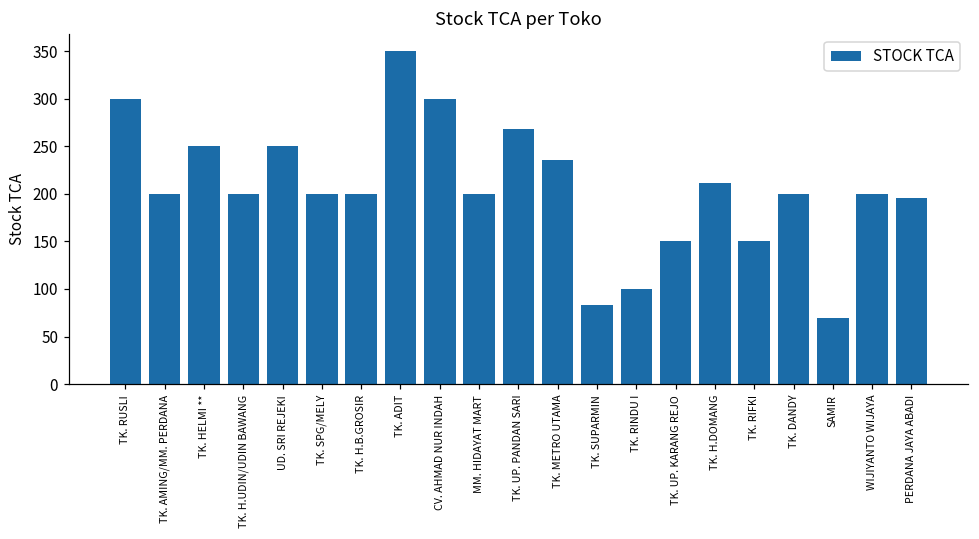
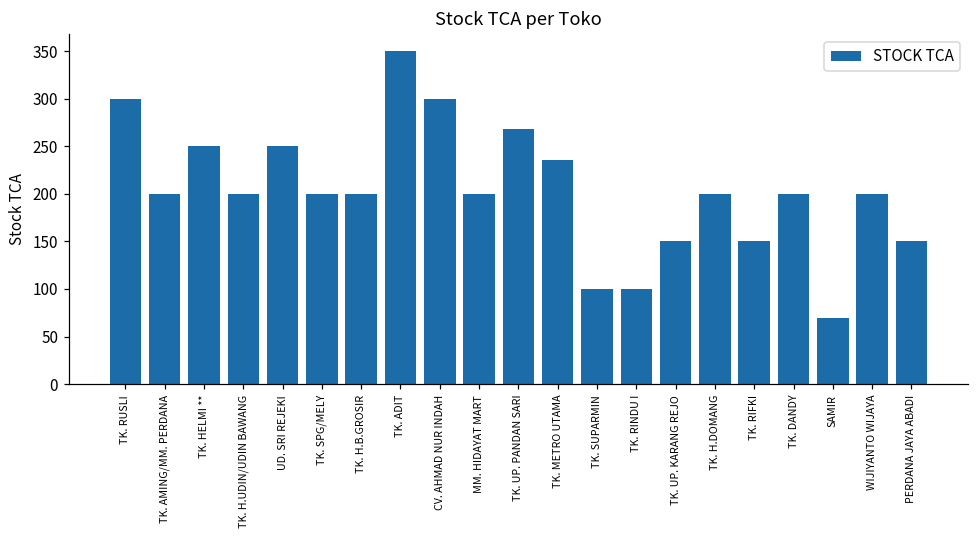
  {
    "TK. RUSLI": 300,
    "TK. AMING/MM. PERDANA": 200,
    "TK. HELMI **": 250,
    "TK. H.UDIN/UDIN BAWANG": 200,
    "UD. SRI REJEKI": 250,
    "TK. SPG/MELY": 200,
    "TK. H.B.GROSIR": 200,
    "TK. ADIT": 350,
    "CV. AHMAD NUR INDAH": 300,
    "MM. HIDAYAT MART": 200,
    "TK. UP. PANDAN SARI": 270,
    "TK. METRO UTAMA": 240,
-   "TK. SUPARMIN": 80,
+   "TK. SUPARMIN": 100,
    "TK. RINDU I": 100,
    "TK. UP. KARANG REJO": 150,
-   "TK. H.DOMANG": 210,
+   "TK. H.DOMANG": 200,
    "TK. RIFKI": 150,
    "TK. DANDY": 200,
    "SAMIR": 70,
    "WIJIYANTO WIJAYA": 200,
-   "PERDANA JAYA ABADI": 200
+   "PERDANA JAYA ABADI": 150
  }
